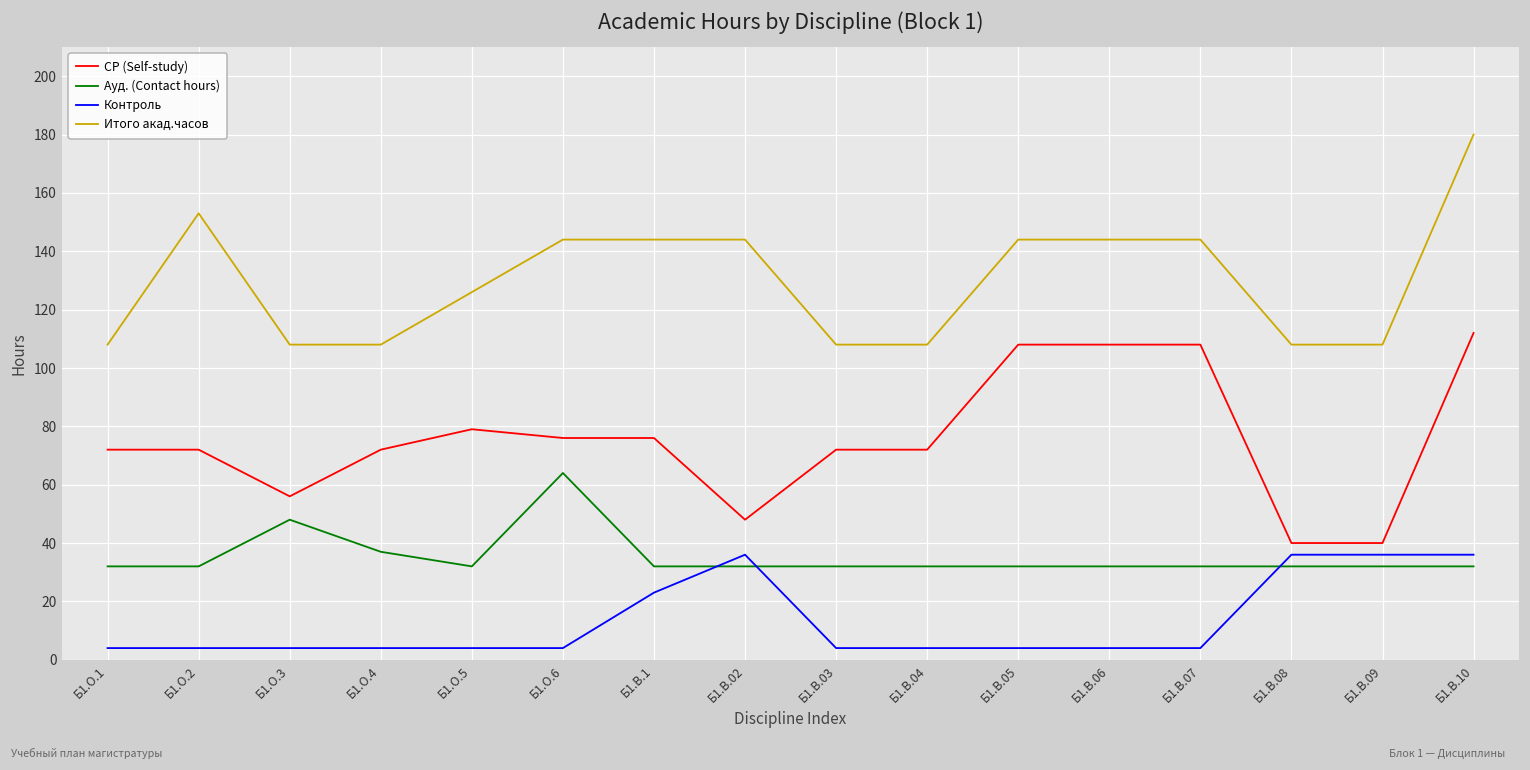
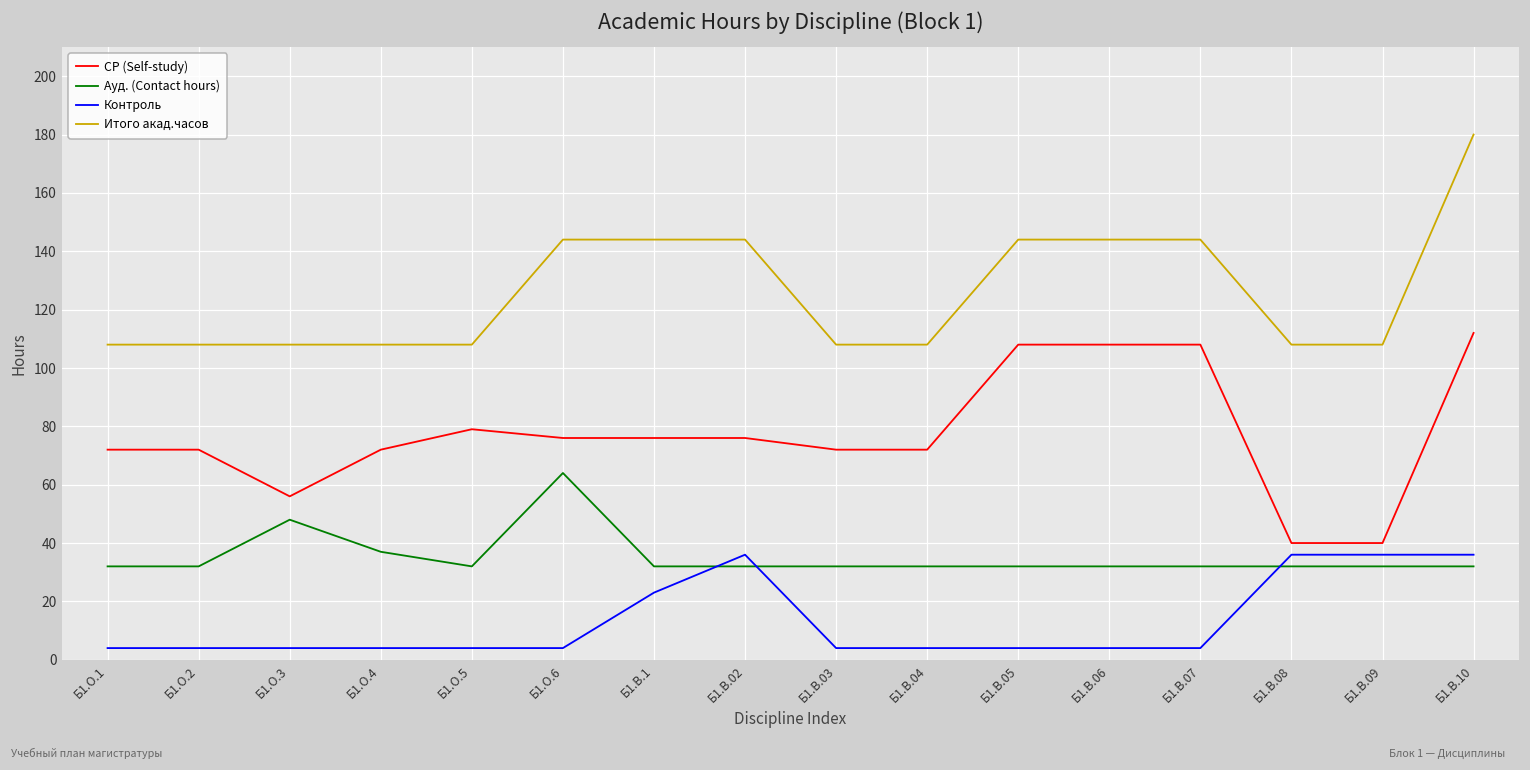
  {
    "СР (Self-study)": {
      "Б1.О.1": 72,
      "Б1.О.2": 72,
      "Б1.О.3": 56,
      "Б1.О.4": 72,
      "Б1.О.5": 79,
      "Б1.О.6": 76,
      "Б1.В.1": 76,
-     "Б1.В.02": 48,
+     "Б1.В.02": 76,
      "Б1.В.03": 72,
      "Б1.В.04": 72,
      "Б1.В.05": 108,
      "Б1.В.06": 108,
      "Б1.В.07": 108,
      "Б1.В.08": 40,
      "Б1.В.09": 40,
      "Б1.В.10": 112
    },
    "Ауд. (Contact hours)": {
      "Б1.О.1": 32,
      "Б1.О.2": 32,
      "Б1.О.3": 48,
      "Б1.О.4": 37,
      "Б1.О.5": 32,
      "Б1.О.6": 64,
      "Б1.В.1": 32,
      "Б1.В.02": 32,
      "Б1.В.03": 32,
      "Б1.В.04": 32,
      "Б1.В.05": 32,
      "Б1.В.06": 32,
      "Б1.В.07": 32,
      "Б1.В.08": 32,
      "Б1.В.09": 32,
      "Б1.В.10": 32
    },
    "Контроль": {
      "Б1.О.1": 4,
      "Б1.О.2": 4,
      "Б1.О.3": 4,
      "Б1.О.4": 4,
      "Б1.О.5": 4,
      "Б1.О.6": 4,
      "Б1.В.1": 23,
      "Б1.В.02": 36,
      "Б1.В.03": 4,
      "Б1.В.04": 4,
      "Б1.В.05": 4,
      "Б1.В.06": 4,
      "Б1.В.07": 4,
      "Б1.В.08": 36,
      "Б1.В.09": 36,
      "Б1.В.10": 36
    },
    "Итого акад.часов": {
      "Б1.О.1": 108,
-     "Б1.О.2": 153,
+     "Б1.О.2": 108,
      "Б1.О.3": 108,
      "Б1.О.4": 108,
-     "Б1.О.5": 126,
+     "Б1.О.5": 108,
      "Б1.О.6": 144,
      "Б1.В.1": 144,
      "Б1.В.02": 144,
      "Б1.В.03": 108,
      "Б1.В.04": 108,
      "Б1.В.05": 144,
      "Б1.В.06": 144,
      "Б1.В.07": 144,
      "Б1.В.08": 108,
      "Б1.В.09": 108,
      "Б1.В.10": 180
    }
  }
